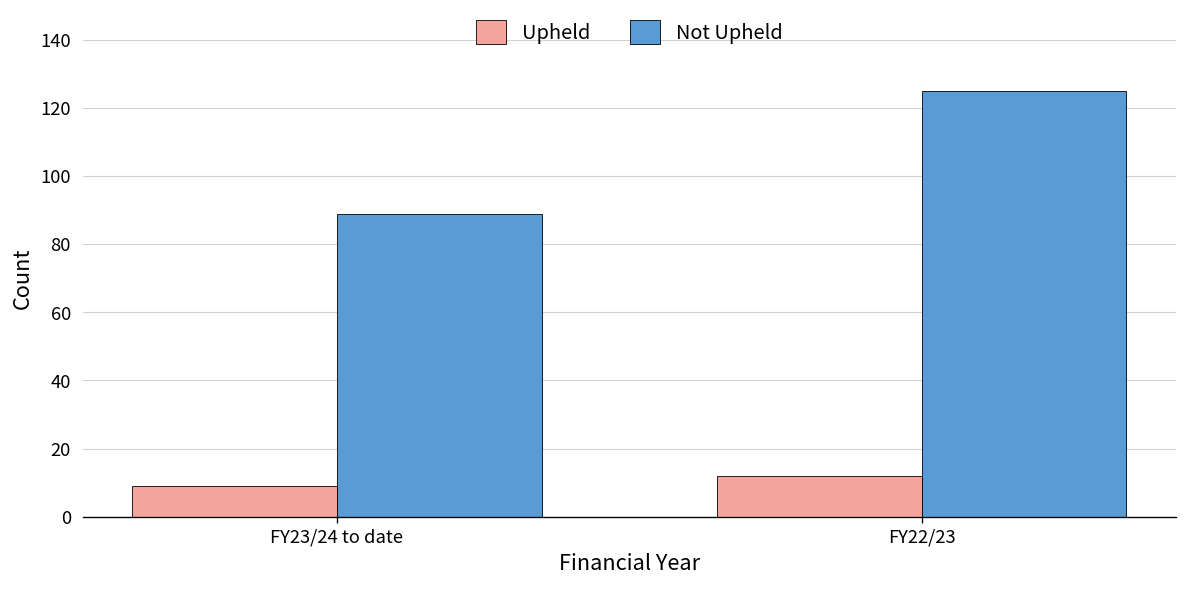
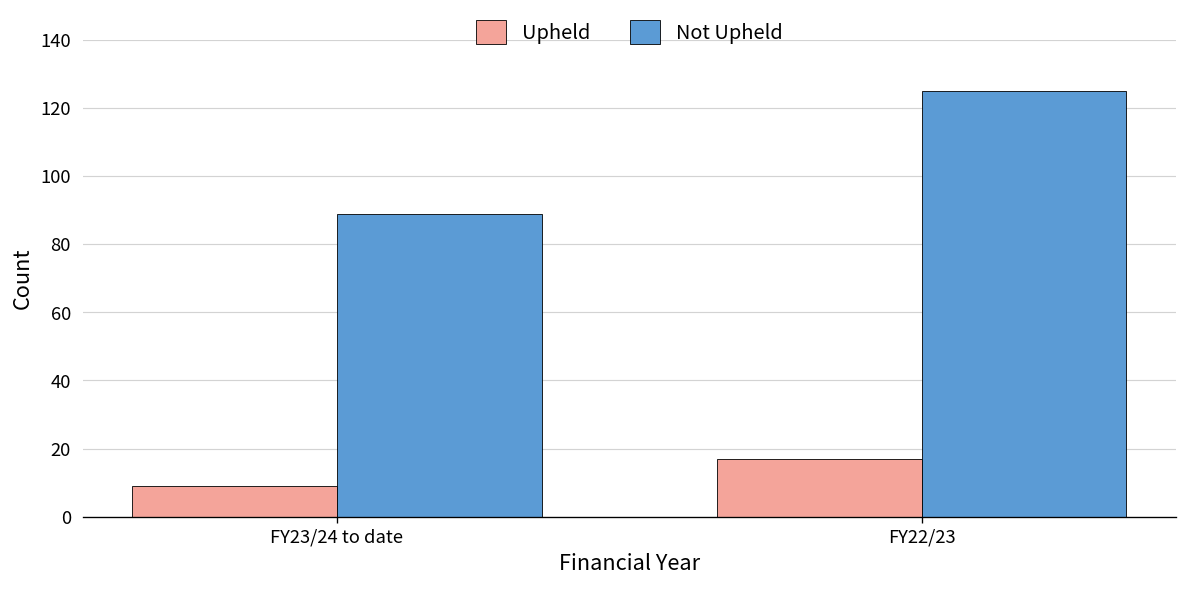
  {
    "Upheld": {
      "FY23/24 to date": 9,
-     "FY22/23": 12
+     "FY22/23": 17
    },
    "Not Upheld": {
      "FY23/24 to date": 89,
      "FY22/23": 125
    }
  }
